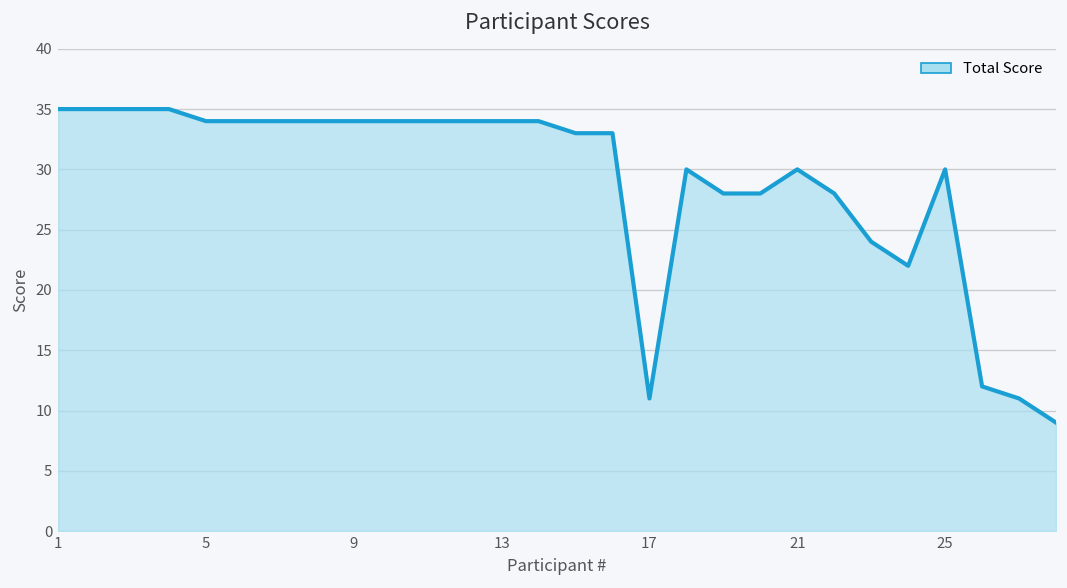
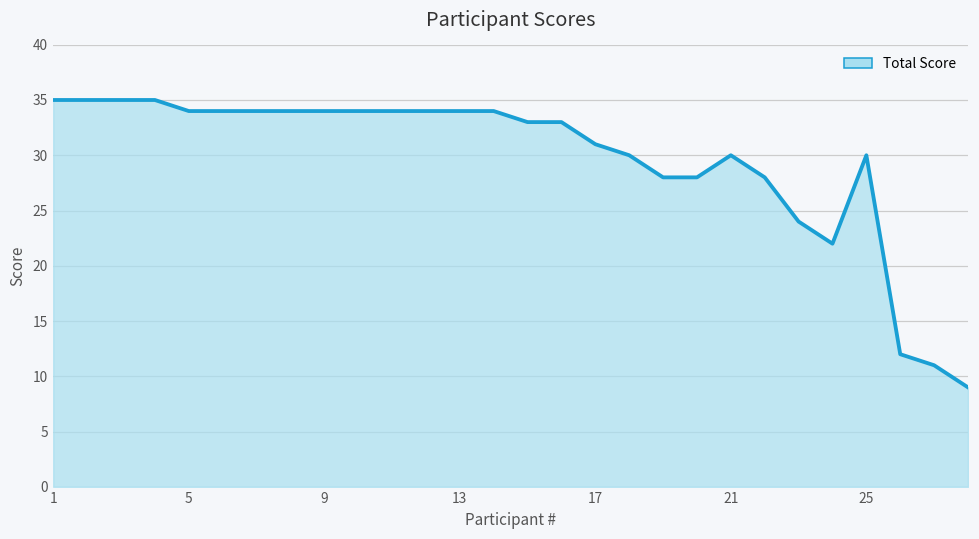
  {
    "1": 35,
    "5": 34,
    "9": 34,
    "13": 34,
-   "17": 11,
+   "17": 31,
    "21": 30,
    "25": 30
  }
